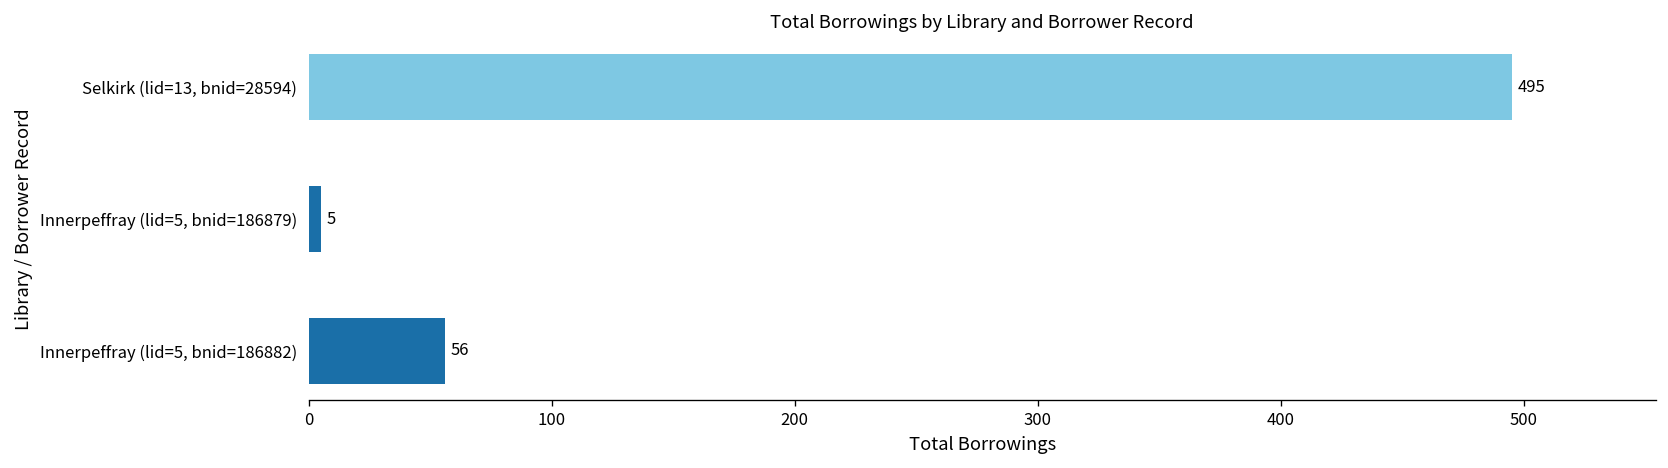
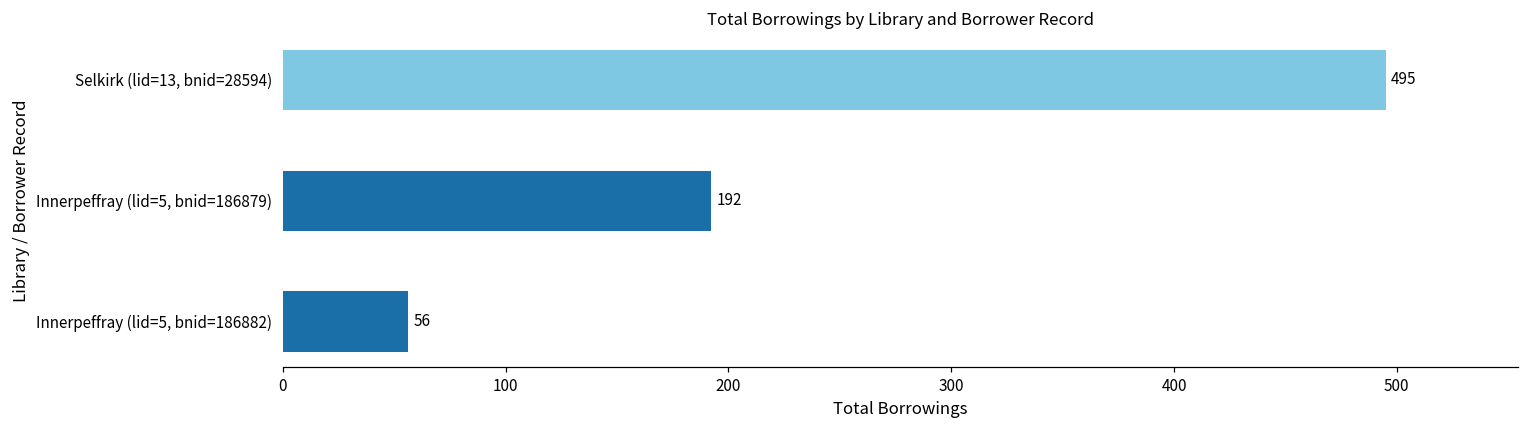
  {
    "Selkirk (lid=13, bnid=28594)": 495,
-   "Innerpeffray (lid=5, bnid=186879)": 5,
+   "Innerpeffray (lid=5, bnid=186879)": 192,
    "Innerpeffray (lid=5, bnid=186882)": 56
  }
